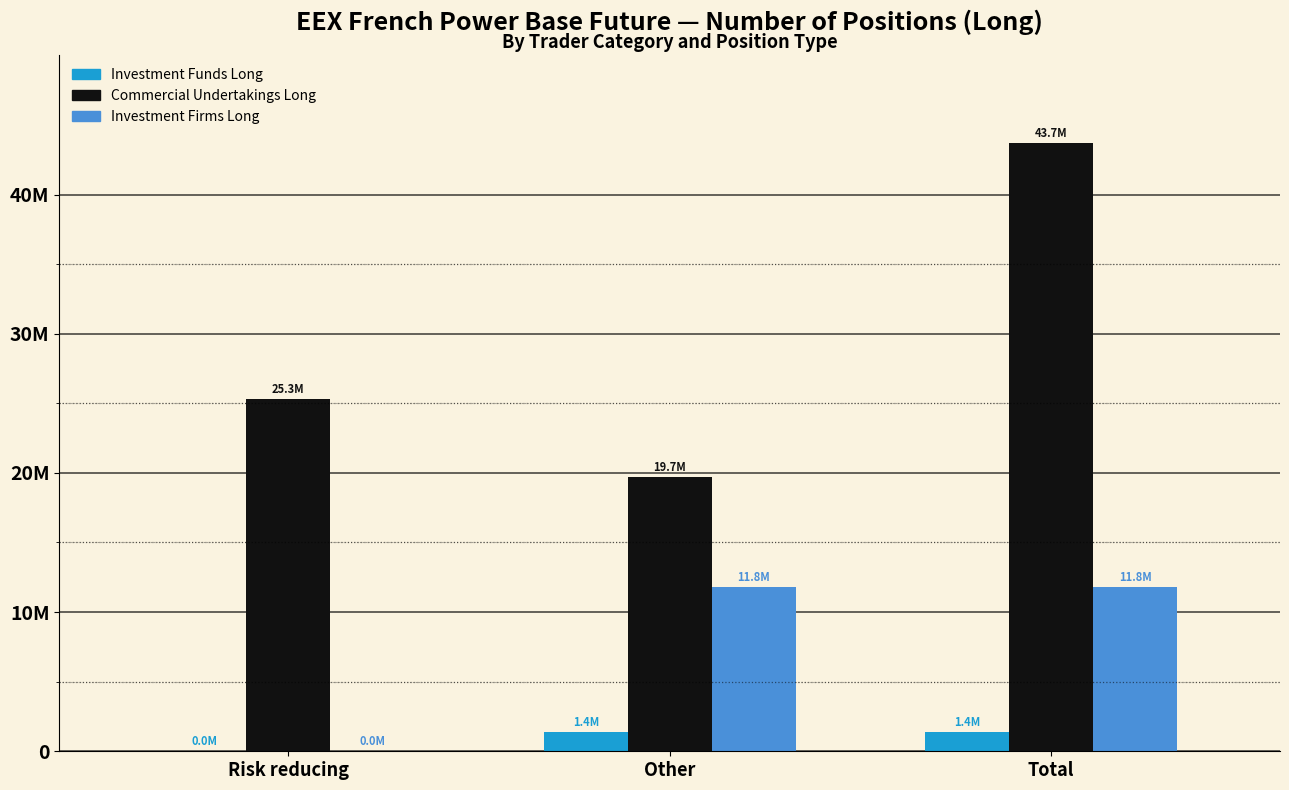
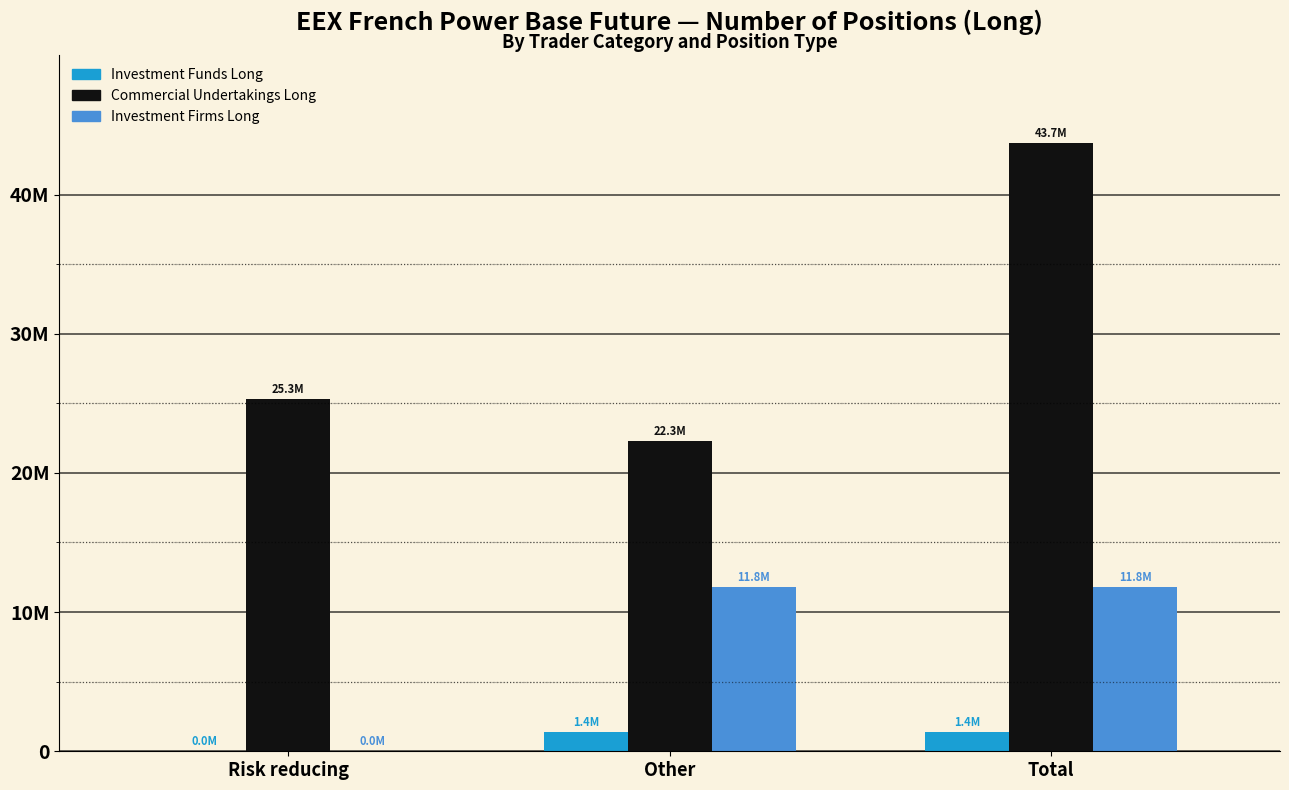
  {
    "Commercial Undertakings Long": {
      "Risk reducing": "25.3M",
-     "Other": "19.7M",
+     "Other": "22.3M",
      "Total": "43.7M"
    }
  }
